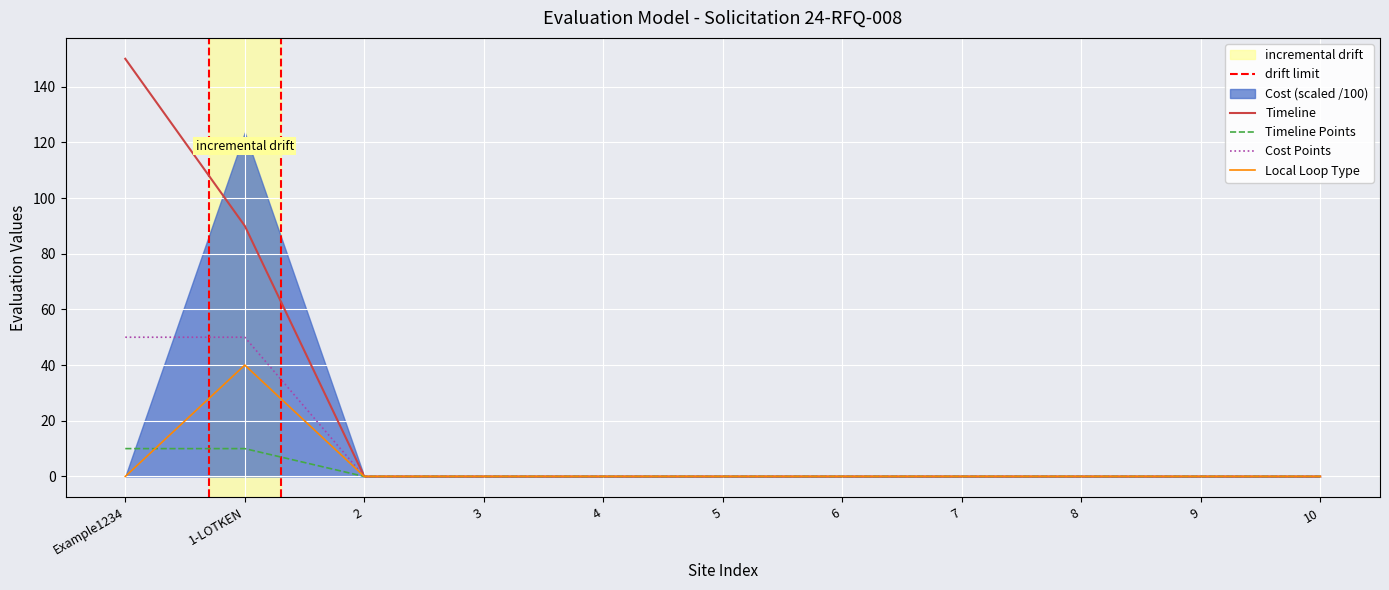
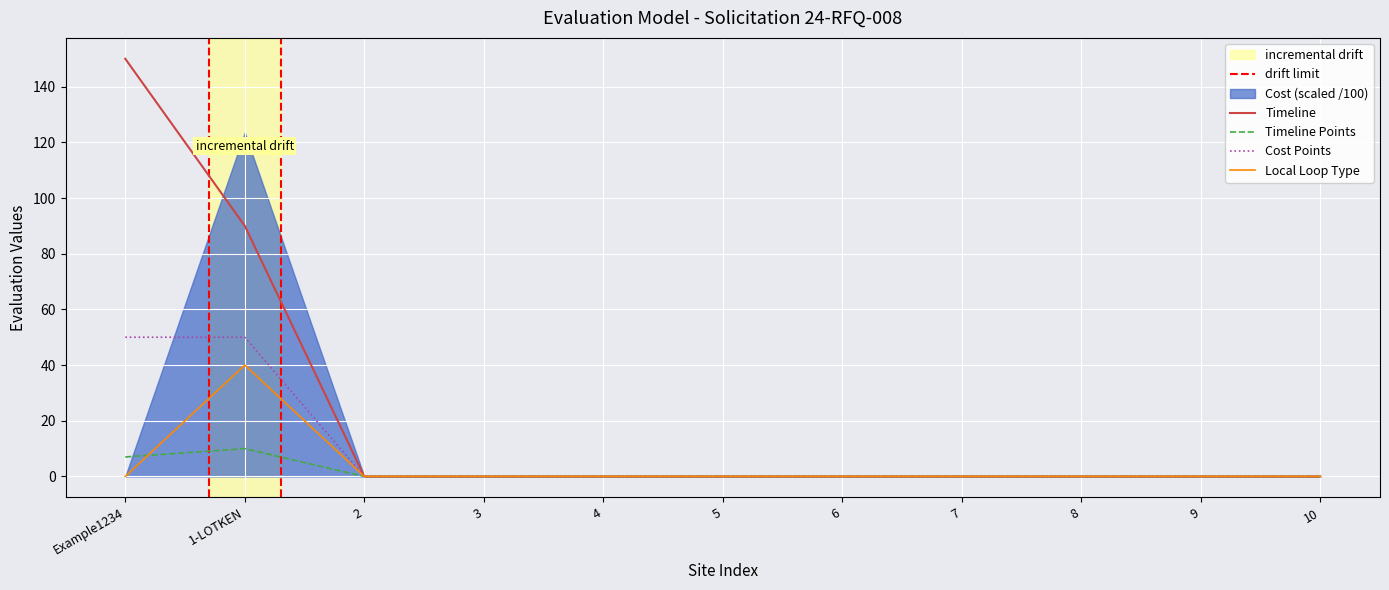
  {
    "Timeline": {
      "Example1234": 150
    },
    "Timeline Points": {
-     "Example1234": 10
+     "Example1234": 7
    },
    "Cost Points": {
      "Example1234": 50
    }
  }
